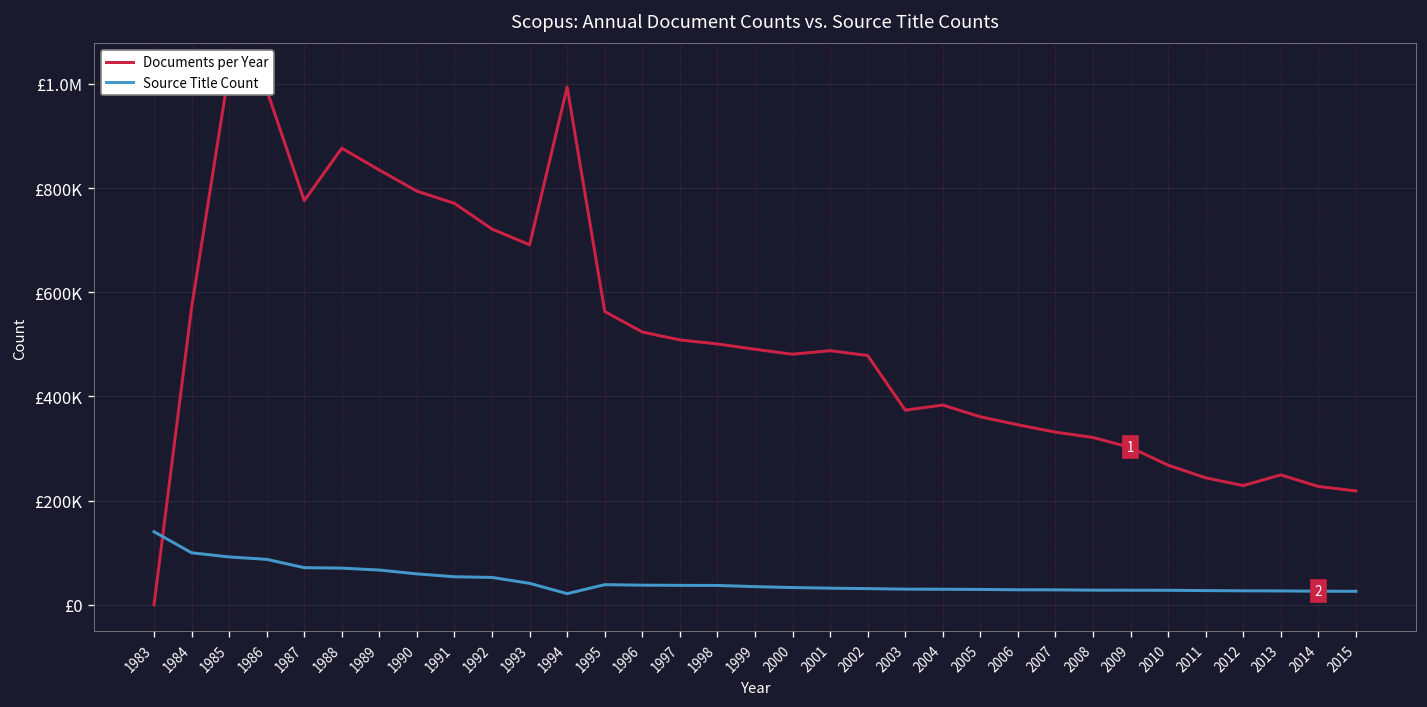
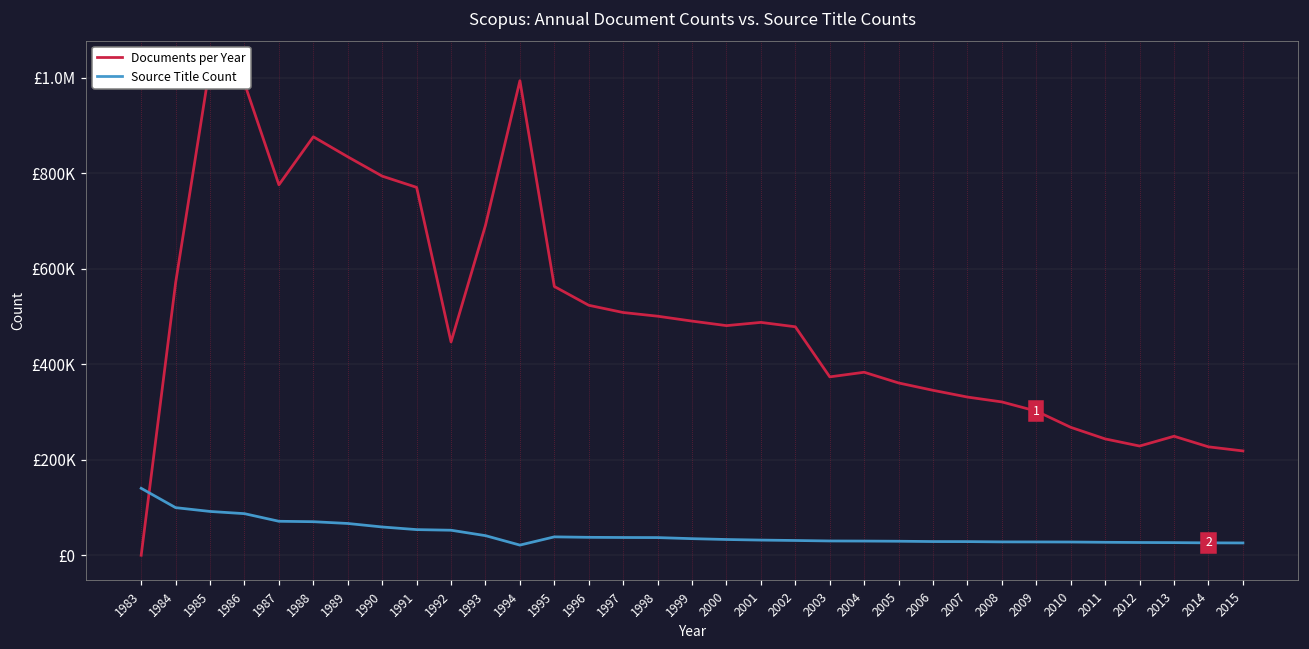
  {
    "Documents per Year": {
      "1983": "£0",
      "1984": "£570000",
      "1987": "£780000",
      "1988": "£880000",
      "1989": "£830000",
      "1990": "£790000",
      "1991": "£770000",
-     "1992": "£720000",
+     "1992": "£450000",
      "1993": "£690000",
      "1994": "£990000",
      "1995": "£560000",
      "1996": "£520000",
      "1997": "£510000",
      "1998": "£500000",
      "1999": "£490000",
      "2000": "£480000",
      "2001": "£490000",
      "2002": "£480000",
      "2003": "£370000",
      "2004": "£380000",
      "2005": "£360000",
      "2006": "£350000",
      "2007": "£330000",
      "2008": "£320000",
      "2010": "£270000",
      "2011": "£240000",
      "2012": "£230000",
      "2013": "£250000",
      "2014": "£230000",
      "2015": "£220000"
    },
    "Source Title Count": {
      "1983": "£140000",
      "1984": "£100000",
      "1985": "£90000",
      "1986": "£90000",
      "1987": "£70000",
      "1988": "£70000",
      "1989": "£70000",
      "1990": "£60000",
      "1991": "£50000",
      "1992": "£50000",
      "1993": "£40000",
      "1994": "£20000",
      "1995": "£40000",
      "1996": "£40000",
      "1997": "£40000",
      "1998": "£40000",
      "1999": "£30000",
      "2000": "£30000",
      "2001": "£30000",
      "2002": "£30000",
      "2003": "£30000",
      "2004": "£30000",
      "2005": "£30000",
      "2006": "£30000",
      "2007": "£30000",
      "2008": "£30000",
      "2009": "£30000",
      "2010": "£30000",
      "2011": "£30000",
      "2012": "£30000",
      "2013": "£30000",
      "2015": "£30000"
    }
  }
